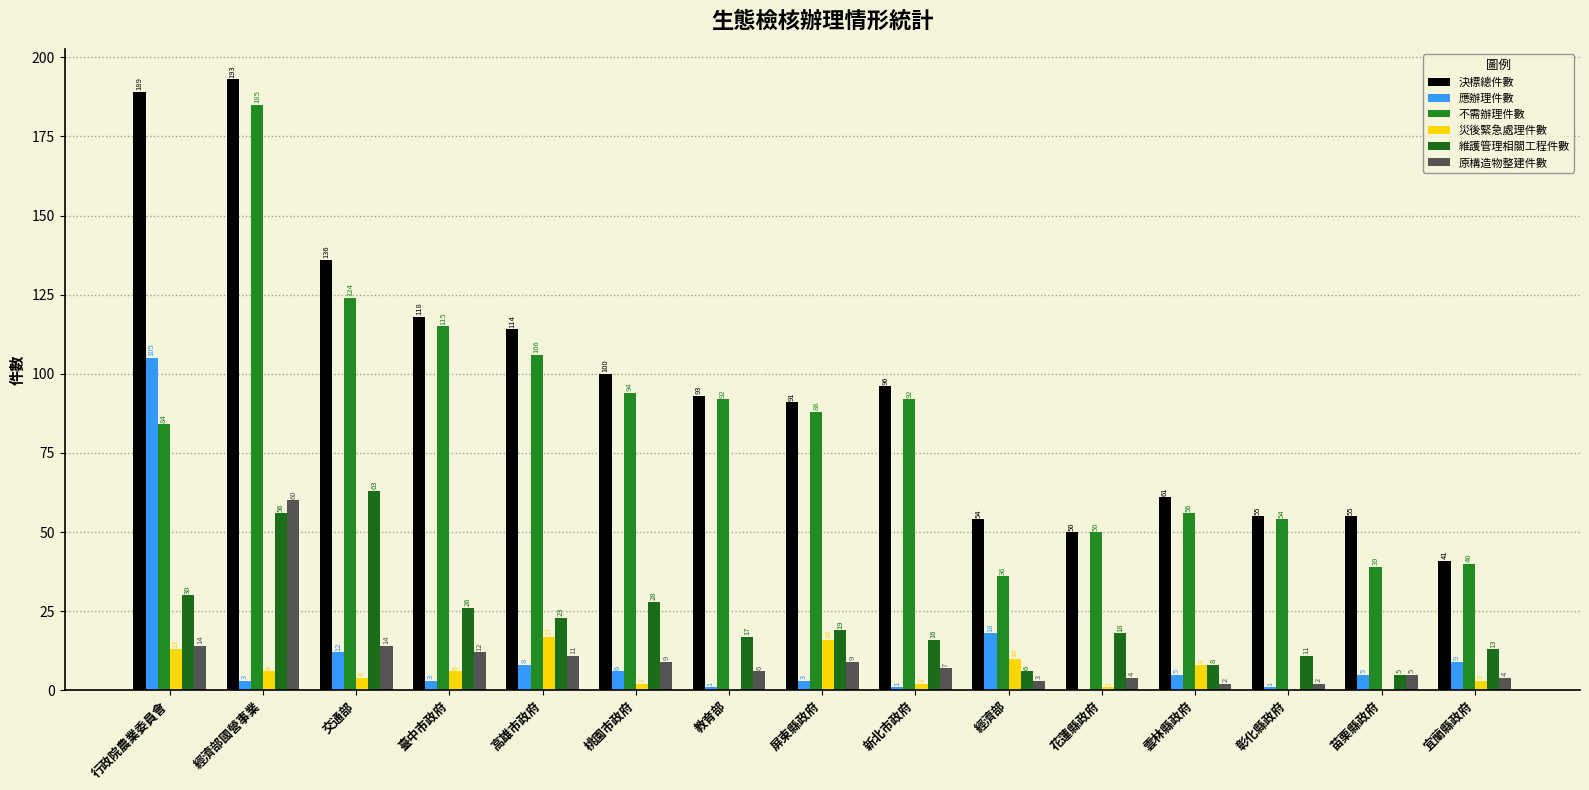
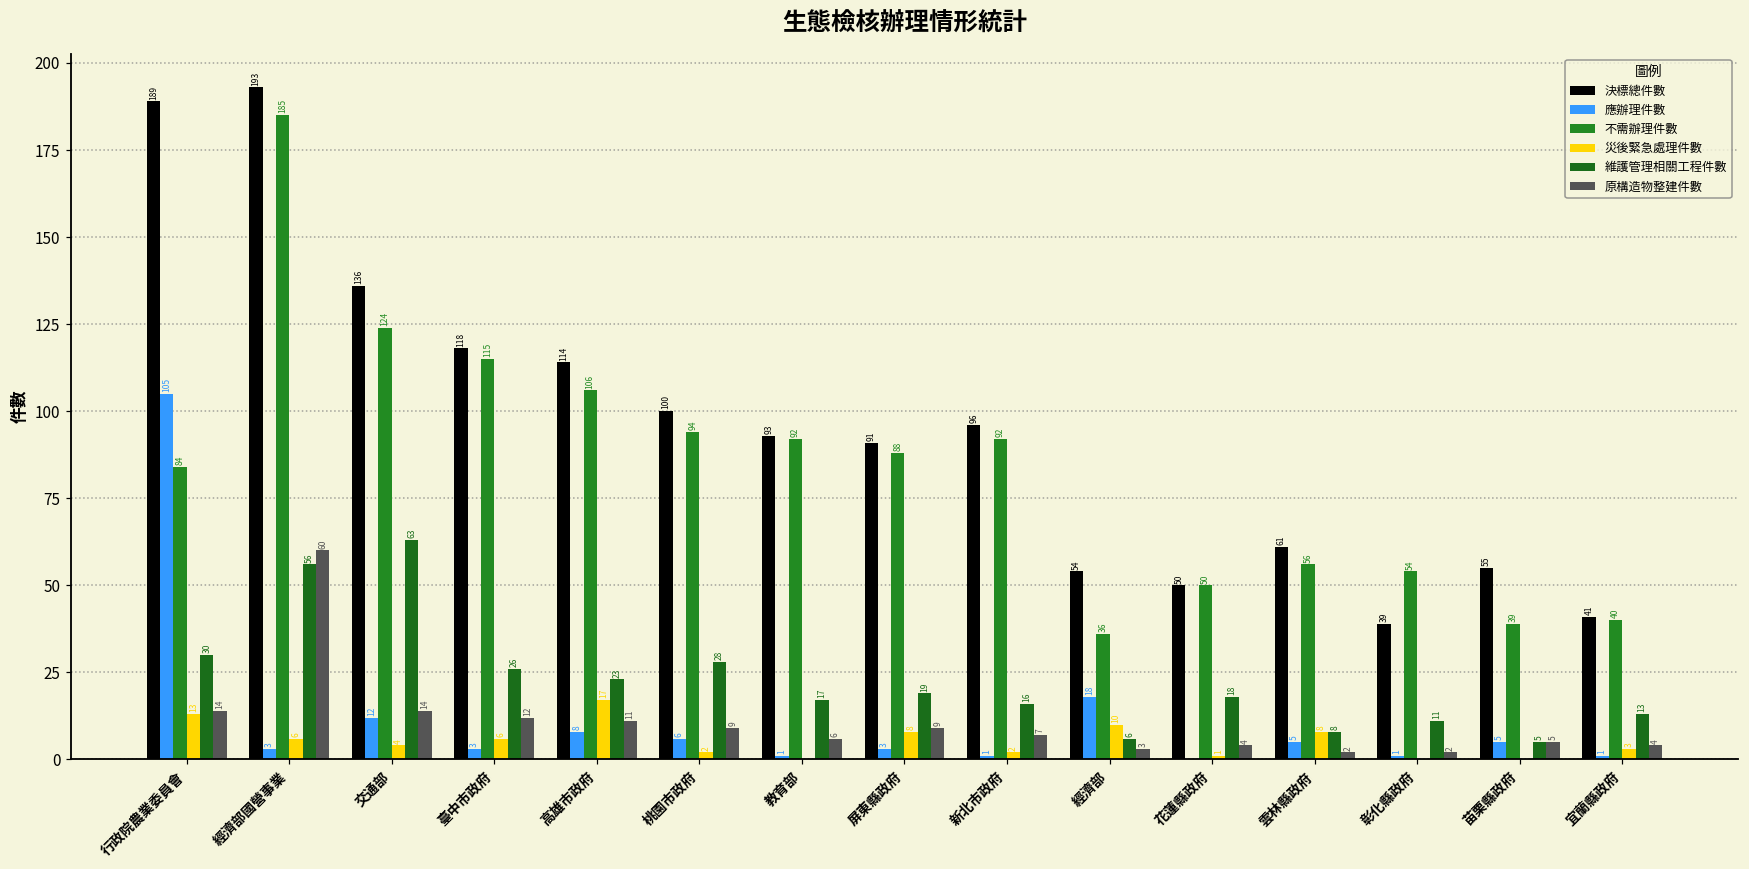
  {
    "決標總件數": {
      "行政院農業委員會": 189,
      "經濟部國營事業": 193,
      "交通部": 136,
      "臺中市政府": 118,
      "高雄市政府": 114,
      "桃園市政府": 100,
      "教育部": 93,
      "屏東縣政府": 91,
      "新北市政府": 96,
      "經濟部": 54,
      "花蓮縣政府": 50,
      "雲林縣政府": 61,
-     "彰化縣政府": 55,
+     "彰化縣政府": 39,
      "苗栗縣政府": 55,
      "宜蘭縣政府": 41
    },
    "應辦理件數": {
      "行政院農業委員會": 105,
      "經濟部國營事業": 3,
      "交通部": 12,
      "臺中市政府": 3,
      "高雄市政府": 8,
      "桃園市政府": 6,
      "教育部": 1,
      "屏東縣政府": 3,
      "新北市政府": 1,
      "經濟部": 18,
      "雲林縣政府": 5,
      "彰化縣政府": 1,
      "苗栗縣政府": 5,
-     "宜蘭縣政府": 9
+     "宜蘭縣政府": 1
    },
    "災後緊急處理件數": {
      "行政院農業委員會": 13,
      "經濟部國營事業": 6,
      "交通部": 4,
      "臺中市政府": 6,
      "高雄市政府": 17,
      "桃園市政府": 2,
-     "屏東縣政府": 16,
+     "屏東縣政府": 8,
      "新北市政府": 2,
      "經濟部": 10,
      "花蓮縣政府": 1,
      "雲林縣政府": 8,
      "宜蘭縣政府": 3
    },
    "原構造物整建件數": {
      "行政院農業委員會": 14,
      "經濟部國營事業": 60,
      "交通部": 14,
      "臺中市政府": 12,
      "高雄市政府": 11,
      "桃園市政府": 9,
      "教育部": 6,
      "屏東縣政府": 9,
      "新北市政府": 7,
      "經濟部": 3,
      "花蓮縣政府": 4,
      "雲林縣政府": 2,
      "彰化縣政府": 2,
      "苗栗縣政府": 5,
      "宜蘭縣政府": 4
    }
  }
